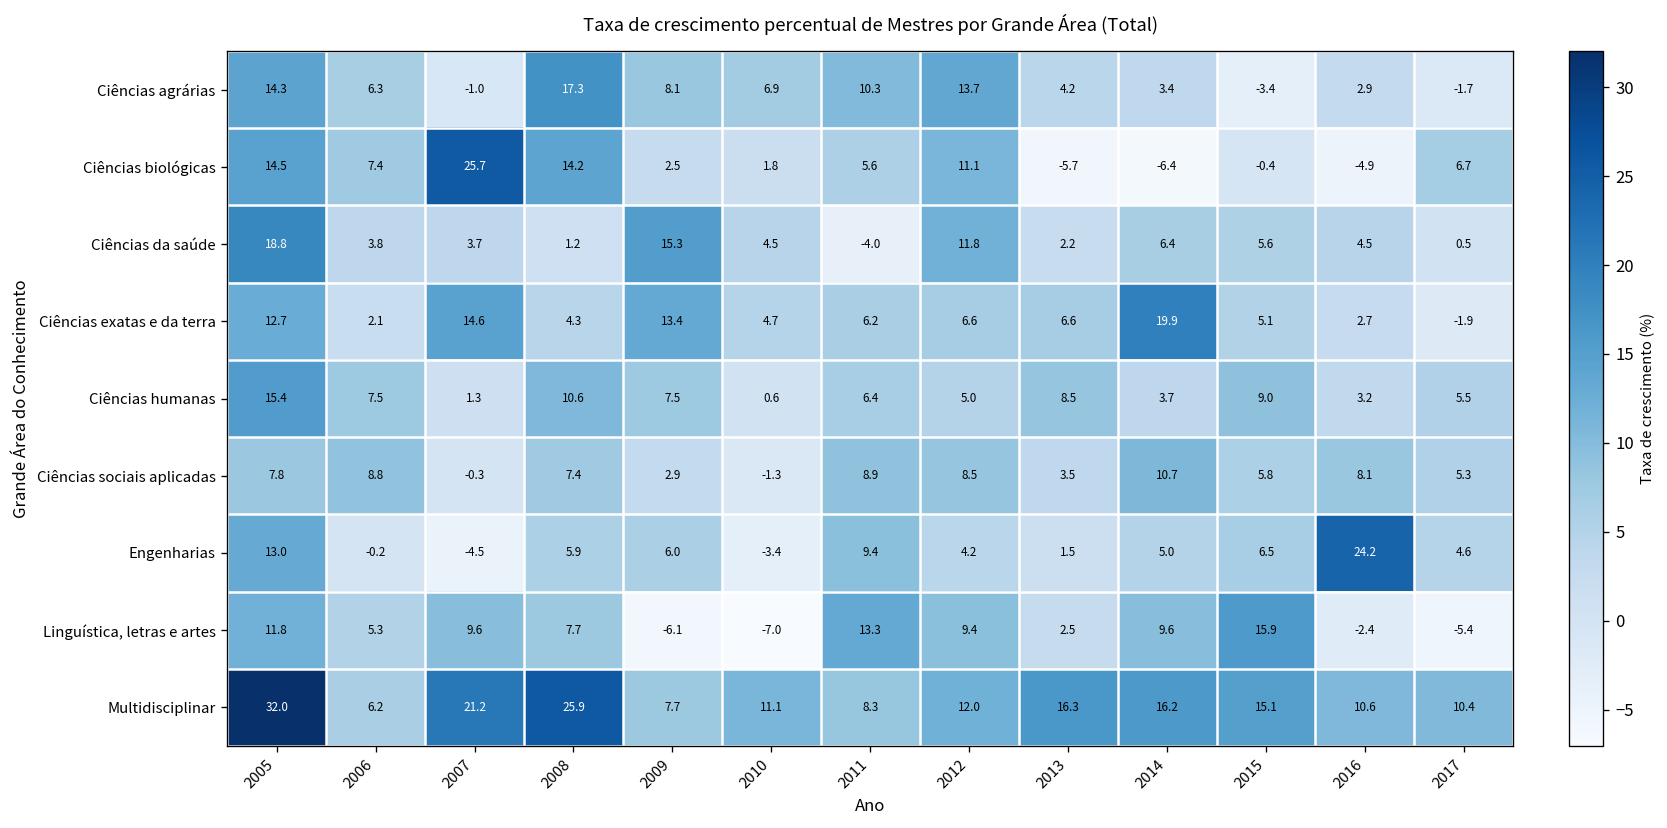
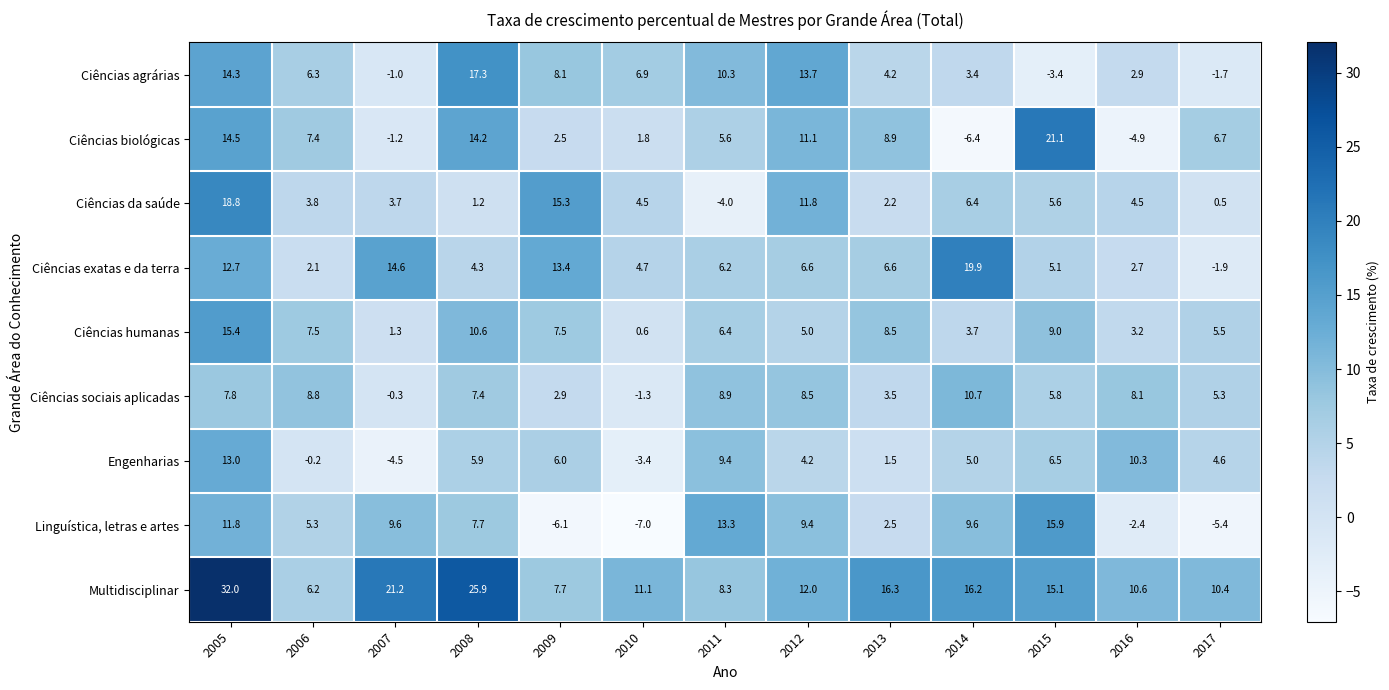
  {
    "Ciências agrárias": {
      "2005": 14.3,
      "2006": 6.3,
      "2007": -1.0,
      "2008": 17.3,
      "2009": 8.1,
      "2010": 6.9,
      "2011": 10.3,
      "2012": 13.7,
      "2013": 4.2,
      "2014": 3.4,
      "2015": -3.4,
      "2016": 2.9,
      "2017": -1.7
    },
    "Ciências biológicas": {
      "2005": 14.5,
      "2006": 7.4,
-     "2007": 25.7,
+     "2007": -1.2,
      "2008": 14.2,
      "2009": 2.5,
      "2010": 1.8,
      "2011": 5.6,
      "2012": 11.1,
-     "2013": -5.7,
+     "2013": 8.9,
      "2014": -6.4,
-     "2015": -0.4,
+     "2015": 21.1,
      "2016": -4.9,
      "2017": 6.7
    },
    "Ciências da saúde": {
      "2005": 18.8,
      "2006": 3.8,
      "2007": 3.7,
      "2008": 1.2,
      "2009": 15.3,
      "2010": 4.5,
      "2011": -4.0,
      "2012": 11.8,
      "2013": 2.2,
      "2014": 6.4,
      "2015": 5.6,
      "2016": 4.5,
      "2017": 0.5
    },
    "Ciências exatas e da terra": {
      "2005": 12.7,
      "2006": 2.1,
      "2007": 14.6,
      "2008": 4.3,
      "2009": 13.4,
      "2010": 4.7,
      "2011": 6.2,
      "2012": 6.6,
      "2013": 6.6,
      "2014": 19.9,
      "2015": 5.1,
      "2016": 2.7,
      "2017": -1.9
    },
    "Ciências humanas": {
      "2005": 15.4,
      "2006": 7.5,
      "2007": 1.3,
      "2008": 10.6,
      "2009": 7.5,
      "2010": 0.6,
      "2011": 6.4,
      "2012": 5.0,
      "2013": 8.5,
      "2014": 3.7,
      "2015": 9.0,
      "2016": 3.2,
      "2017": 5.5
    },
    "Ciências sociais aplicadas": {
      "2005": 7.8,
      "2006": 8.8,
      "2007": -0.3,
      "2008": 7.4,
      "2009": 2.9,
      "2010": -1.3,
      "2011": 8.9,
      "2012": 8.5,
      "2013": 3.5,
      "2014": 10.7,
      "2015": 5.8,
      "2016": 8.1,
      "2017": 5.3
    },
    "Engenharias": {
      "2005": 13.0,
      "2006": -0.2,
      "2007": -4.5,
      "2008": 5.9,
      "2009": 6.0,
      "2010": -3.4,
      "2011": 9.4,
      "2012": 4.2,
      "2013": 1.5,
      "2014": 5.0,
      "2015": 6.5,
-     "2016": 24.2,
+     "2016": 10.3,
      "2017": 4.6
    },
    "Linguística, letras e artes": {
      "2005": 11.8,
      "2006": 5.3,
      "2007": 9.6,
      "2008": 7.7,
      "2009": -6.1,
      "2010": -7.0,
      "2011": 13.3,
      "2012": 9.4,
      "2013": 2.5,
      "2014": 9.6,
      "2015": 15.9,
      "2016": -2.4,
      "2017": -5.4
    },
    "Multidisciplinar": {
      "2005": 32.0,
      "2006": 6.2,
      "2007": 21.2,
      "2008": 25.9,
      "2009": 7.7,
      "2010": 11.1,
      "2011": 8.3,
      "2012": 12.0,
      "2013": 16.3,
      "2014": 16.2,
      "2015": 15.1,
      "2016": 10.6,
      "2017": 10.4
    }
  }
